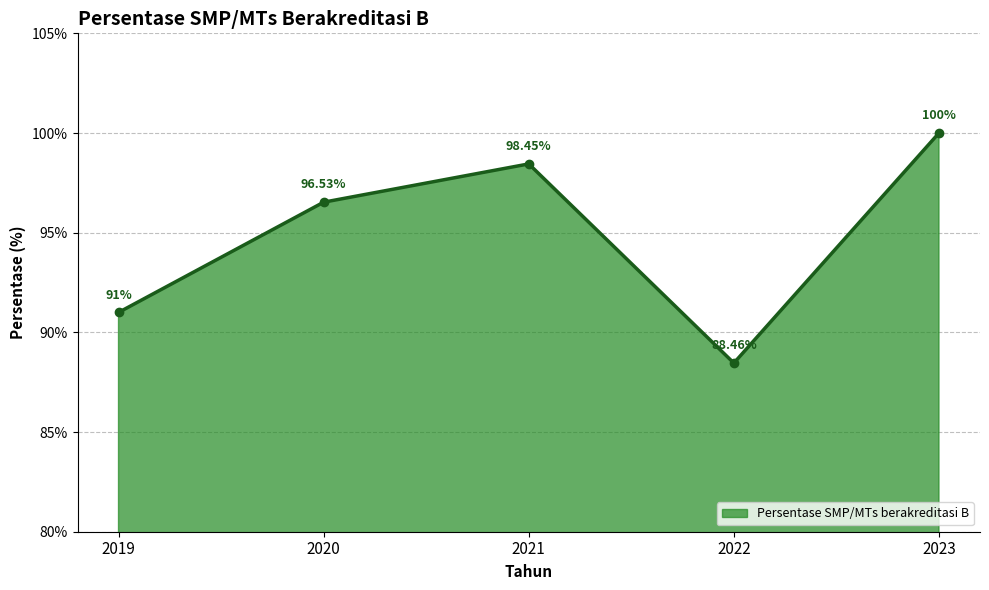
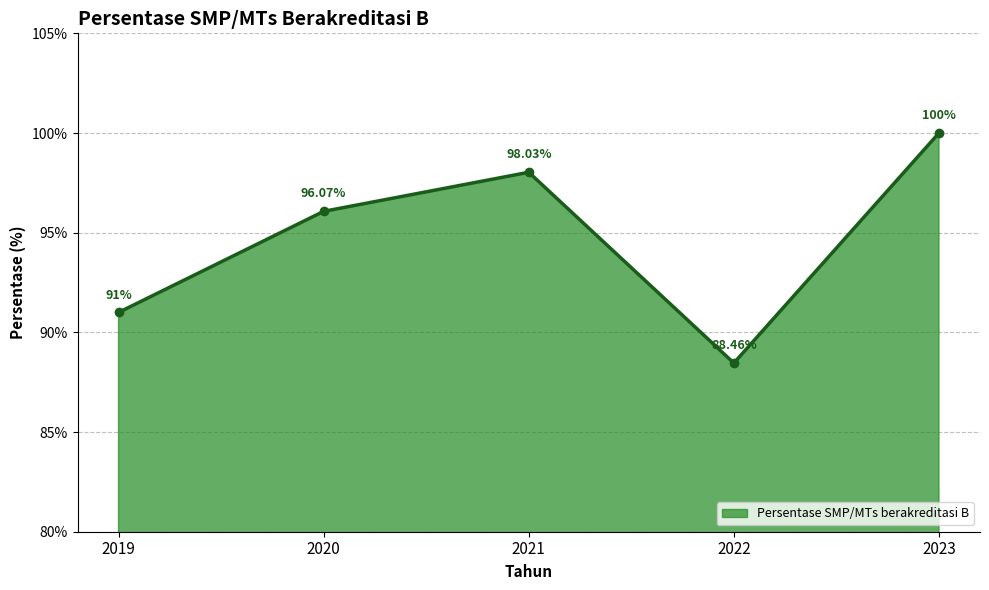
  {
    "2019": "91%",
-   "2020": "96.53%",
-   "2021": "98.45%",
+   "2020": "96.07%",
+   "2021": "98.03%",
    "2022": "88.46%",
    "2023": "100%"
  }
